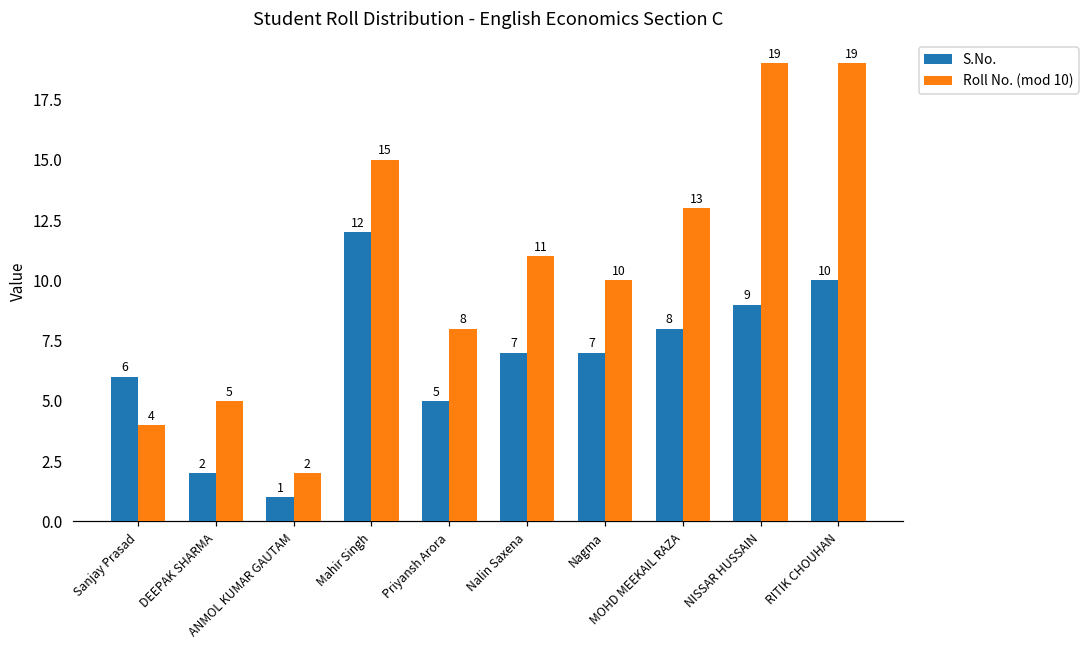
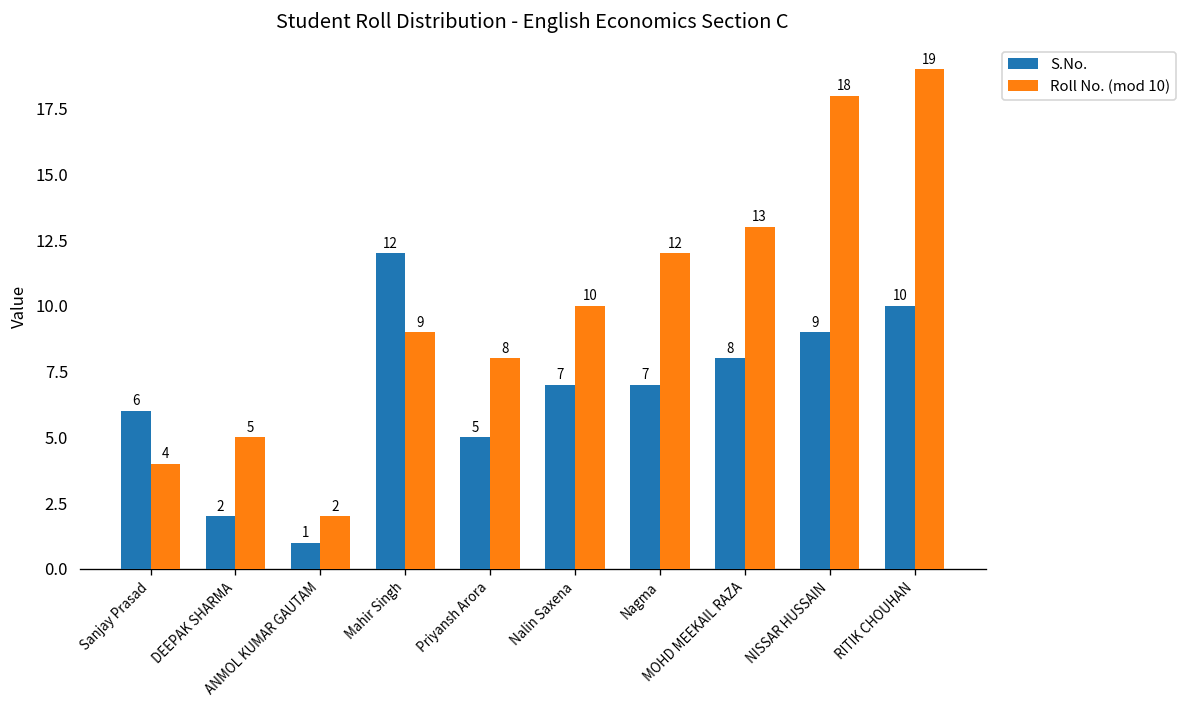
  {
    "S.No.": {
      "Sanjay Prasad": 6,
      "DEEPAK SHARMA": 2,
      "ANMOL KUMAR GAUTAM": 1,
      "Mahir Singh": 12,
      "Priyansh Arora": 5,
      "Nalin Saxena": 7,
      "Nagma": 7,
      "MOHD MEEKAIL RAZA": 8,
      "NISSAR HUSSAIN": 9,
      "RITIK CHOUHAN": 10
    },
    "Roll No. (mod 10)": {
      "Sanjay Prasad": 4,
      "DEEPAK SHARMA": 5,
      "ANMOL KUMAR GAUTAM": 2,
-     "Mahir Singh": 15,
+     "Mahir Singh": 9,
      "Priyansh Arora": 8,
-     "Nalin Saxena": 11,
-     "Nagma": 10,
+     "Nalin Saxena": 10,
+     "Nagma": 12,
      "MOHD MEEKAIL RAZA": 13,
-     "NISSAR HUSSAIN": 19,
+     "NISSAR HUSSAIN": 18,
      "RITIK CHOUHAN": 19
    }
  }
